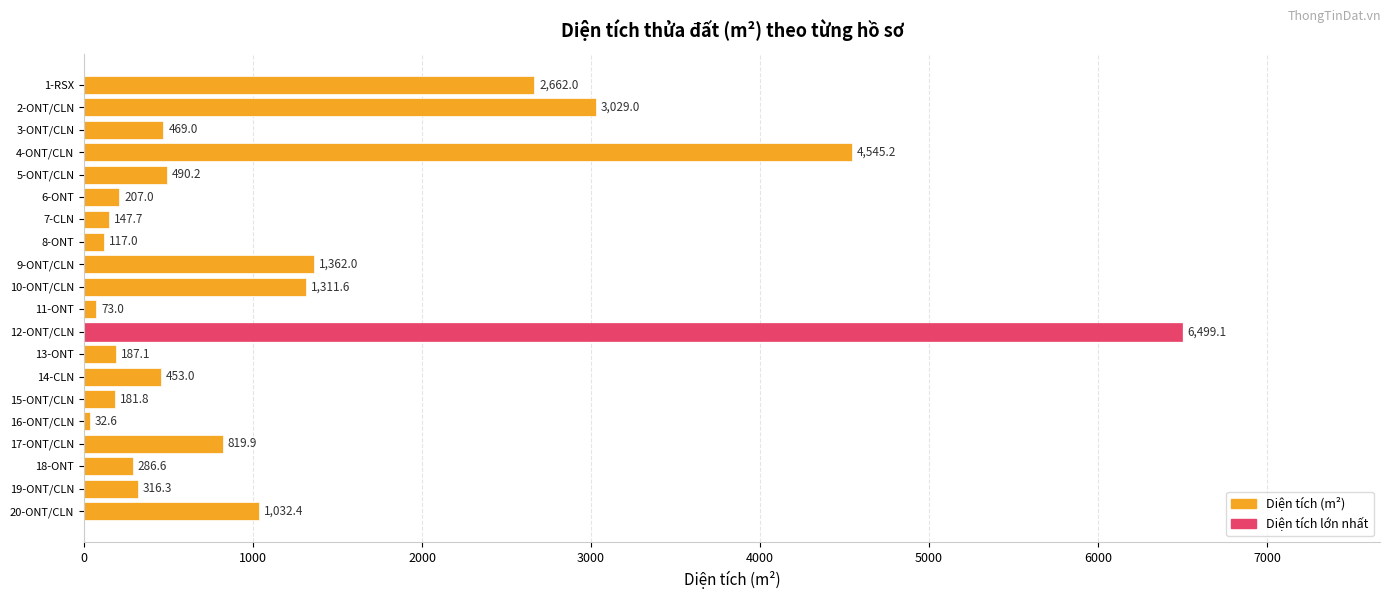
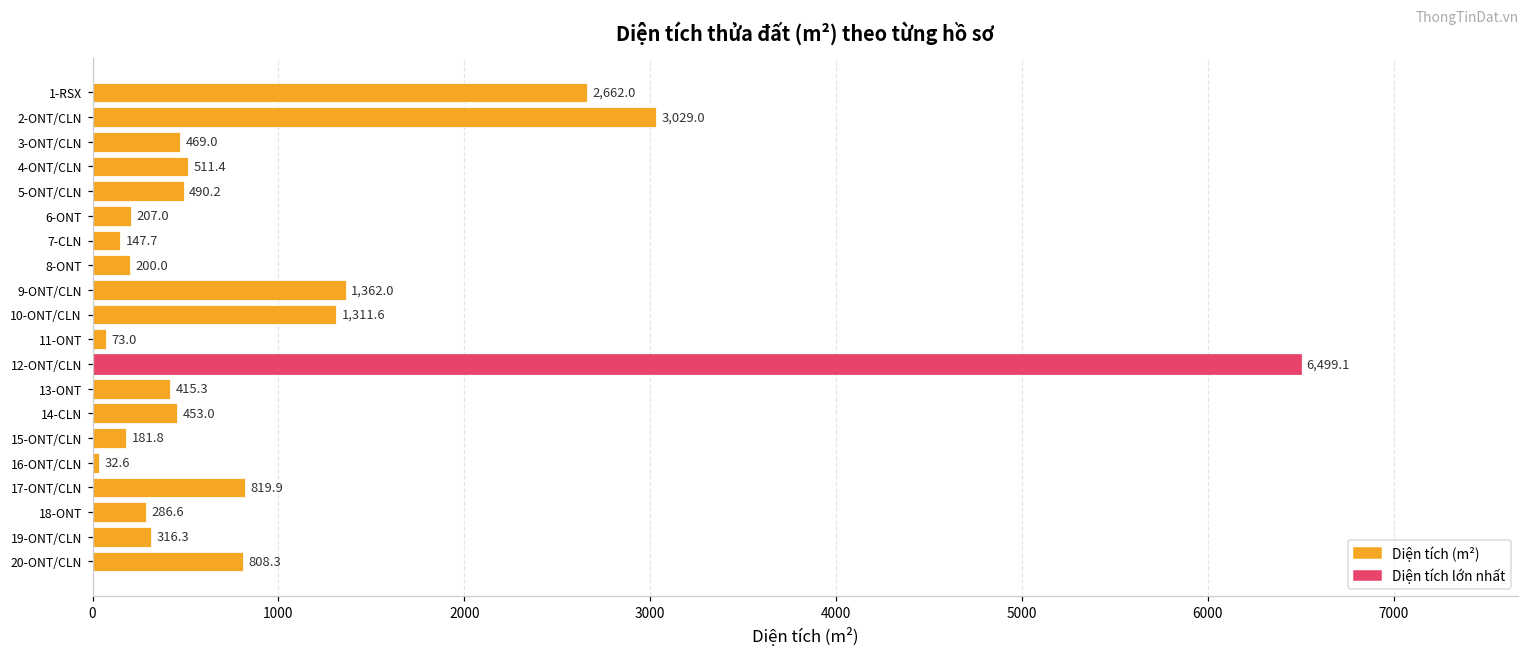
  {
    "1-RSX": "2,662.0",
    "2-ONT/CLN": "3,029.0",
    "3-ONT/CLN": "469.0",
-   "4-ONT/CLN": "4,545.2",
+   "4-ONT/CLN": "511.4",
    "5-ONT/CLN": "490.2",
    "6-ONT": "207.0",
    "7-CLN": "147.7",
-   "8-ONT": "117.0",
+   "8-ONT": "200.0",
    "9-ONT/CLN": "1,362.0",
    "10-ONT/CLN": "1,311.6",
    "11-ONT": "73.0",
    "12-ONT/CLN": "6,499.1",
-   "13-ONT": "187.1",
+   "13-ONT": "415.3",
    "14-CLN": "453.0",
    "15-ONT/CLN": "181.8",
    "16-ONT/CLN": "32.6",
    "17-ONT/CLN": "819.9",
    "18-ONT": "286.6",
    "19-ONT/CLN": "316.3",
-   "20-ONT/CLN": "1,032.4"
+   "20-ONT/CLN": "808.3"
  }
